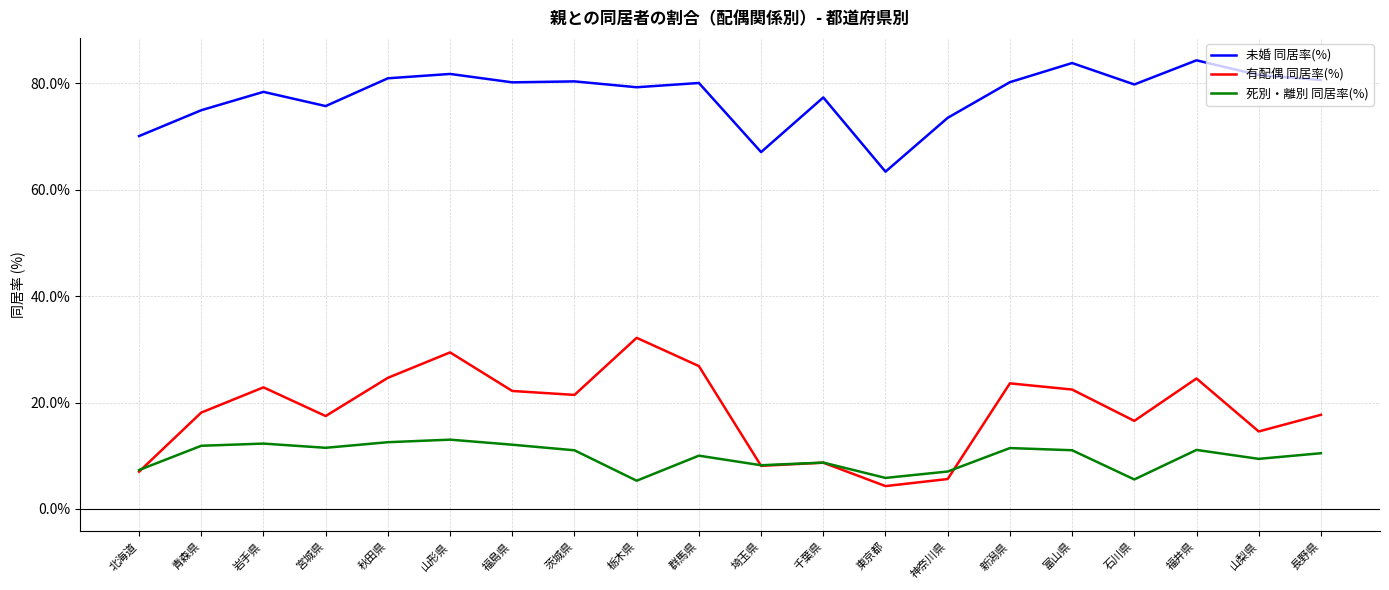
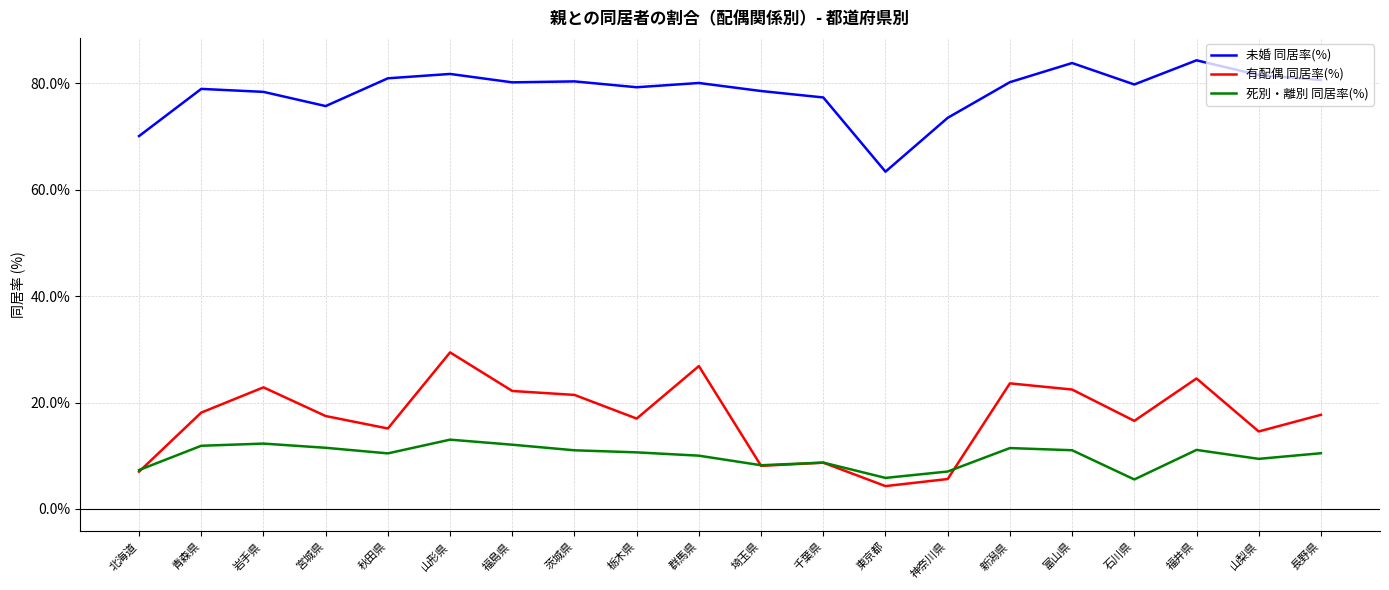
  {
    "未婚 同居率(%)": {
      "北海道": "70%",
-     "青森県": "75%",
+     "青森県": "79%",
      "岩手県": "78%",
      "宮城県": "76%",
      "秋田県": "81%",
      "山形県": "82%",
      "福島県": "80%",
      "茨城県": "80%",
      "栃木県": "79%",
      "群馬県": "80%",
-     "埼玉県": "67%",
+     "埼玉県": "79%",
      "千葉県": "77%",
      "東京都": "63%",
      "神奈川県": "74%",
      "新潟県": "80%",
      "富山県": "84%",
      "石川県": "80%",
      "福井県": "84%"
    },
    "有配偶 同居率(%)": {
      "青森県": "18%",
      "岩手県": "23%",
      "宮城県": "17%",
-     "秋田県": "25%",
+     "秋田県": "15%",
      "山形県": "29%",
      "福島県": "22%",
      "茨城県": "21%",
-     "栃木県": "32%",
+     "栃木県": "17%",
      "群馬県": "27%",
      "東京都": "4%",
      "神奈川県": "6%",
      "新潟県": "24%",
      "富山県": "22%",
      "石川県": "17%",
      "福井県": "25%",
      "山梨県": "15%",
      "長野県": "18%"
    },
    "死別・離別 同居率(%)": {
      "青森県": "12%",
      "岩手県": "12%",
      "宮城県": "12%",
-     "秋田県": "13%",
+     "秋田県": "10%",
      "山形県": "13%",
      "福島県": "12%",
      "茨城県": "11%",
-     "栃木県": "5%",
+     "栃木県": "11%",
      "群馬県": "10%",
      "東京都": "6%",
      "神奈川県": "7%",
      "新潟県": "11%",
      "富山県": "11%",
      "石川県": "6%",
      "福井県": "11%",
      "山梨県": "9%",
      "長野県": "10%"
    }
  }
